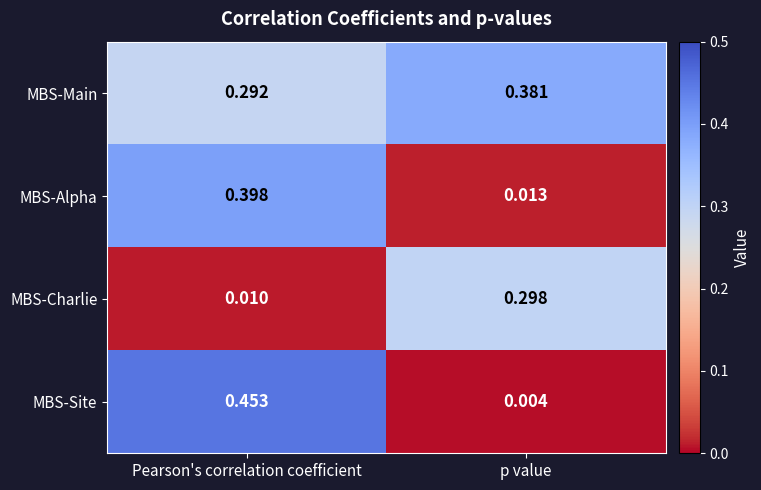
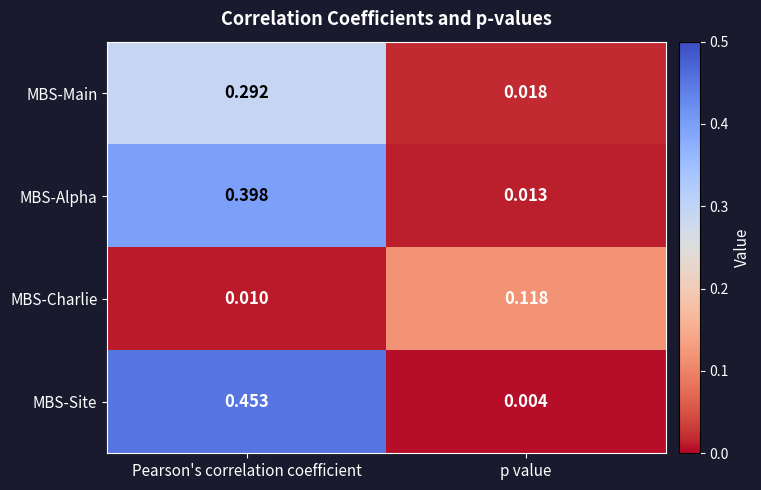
  {
    "MBS-Main": {
      "Pearson's correlation coefficient": 0.292,
-     "p value": 0.381
+     "p value": 0.018
    },
    "MBS-Alpha": {
      "Pearson's correlation coefficient": 0.398,
      "p value": 0.013
    },
    "MBS-Charlie": {
      "Pearson's correlation coefficient": 0.010,
-     "p value": 0.298
+     "p value": 0.118
    },
    "MBS-Site": {
      "Pearson's correlation coefficient": 0.453,
      "p value": 0.004
    }
  }
